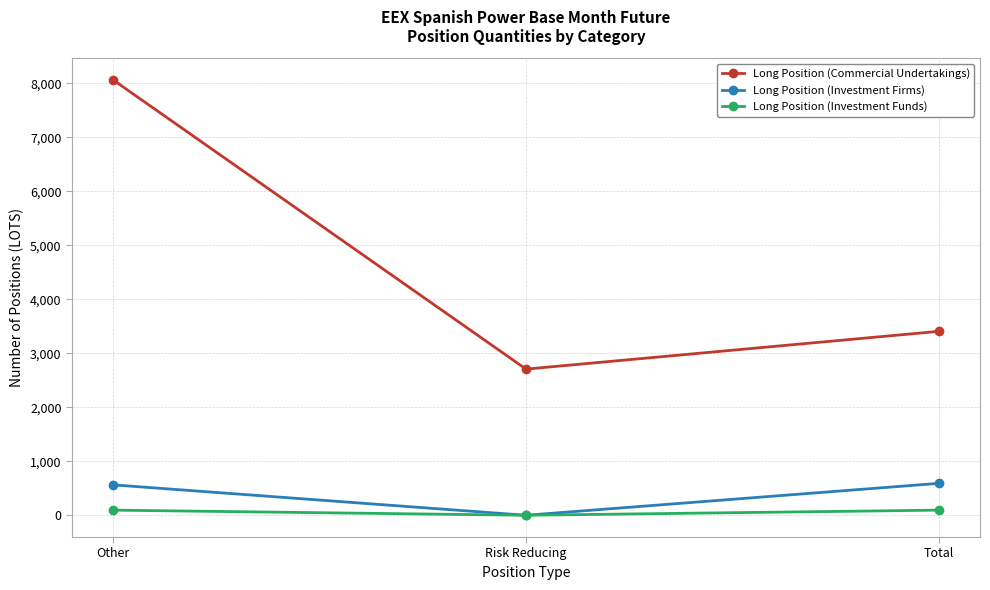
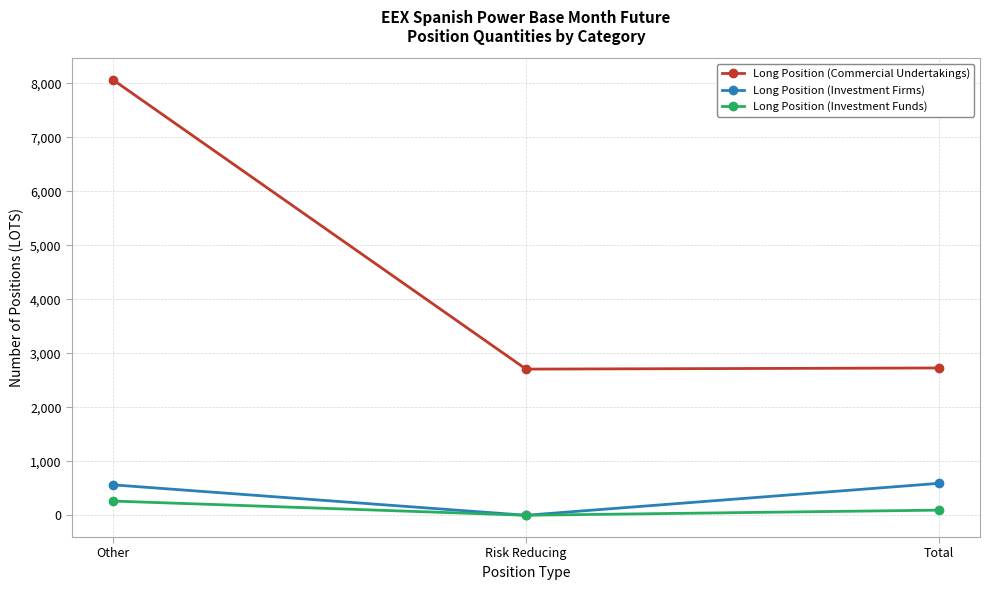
  {
    "Long Position (Commercial Undertakings)": {
      "Other": "8,100",
      "Risk Reducing": "2,700",
-     "Total": "3,400"
+     "Total": "2,700"
    },
    "Long Position (Investment Firms)": {
      "Other": "600",
      "Total": "600"
    },
    "Long Position (Investment Funds)": {
-     "Other": "100",
+     "Other": "300",
      "Total": "100"
    }
  }
